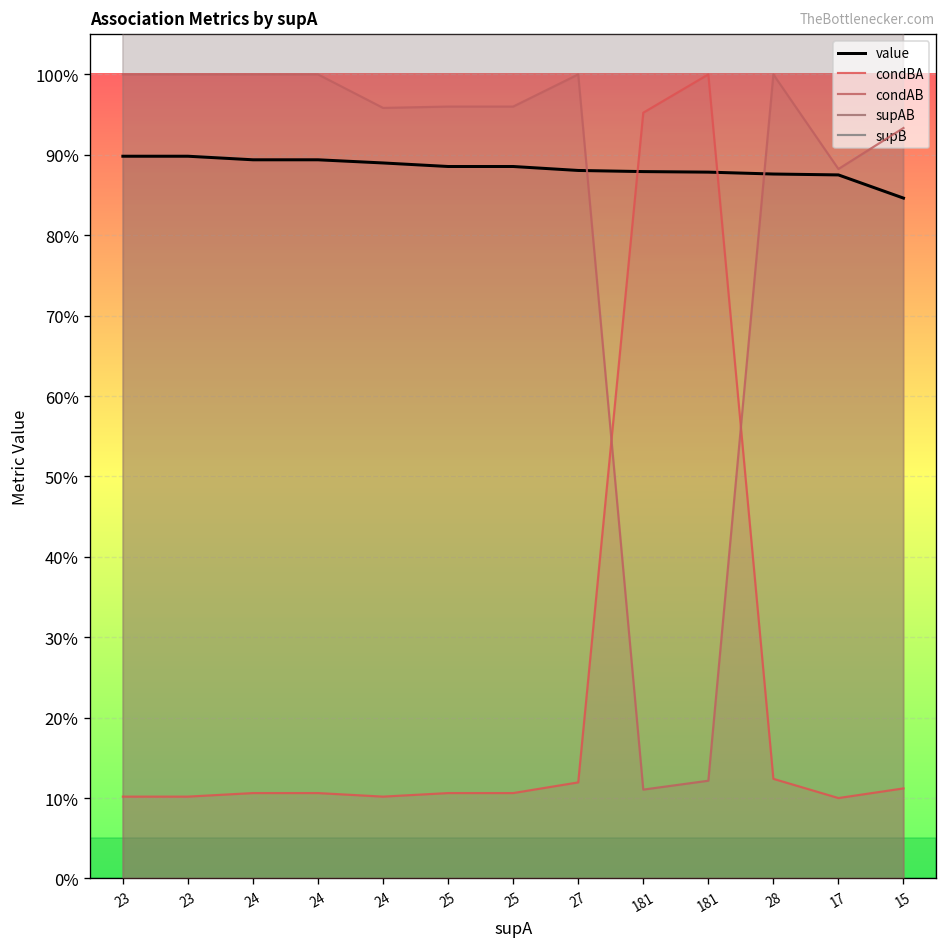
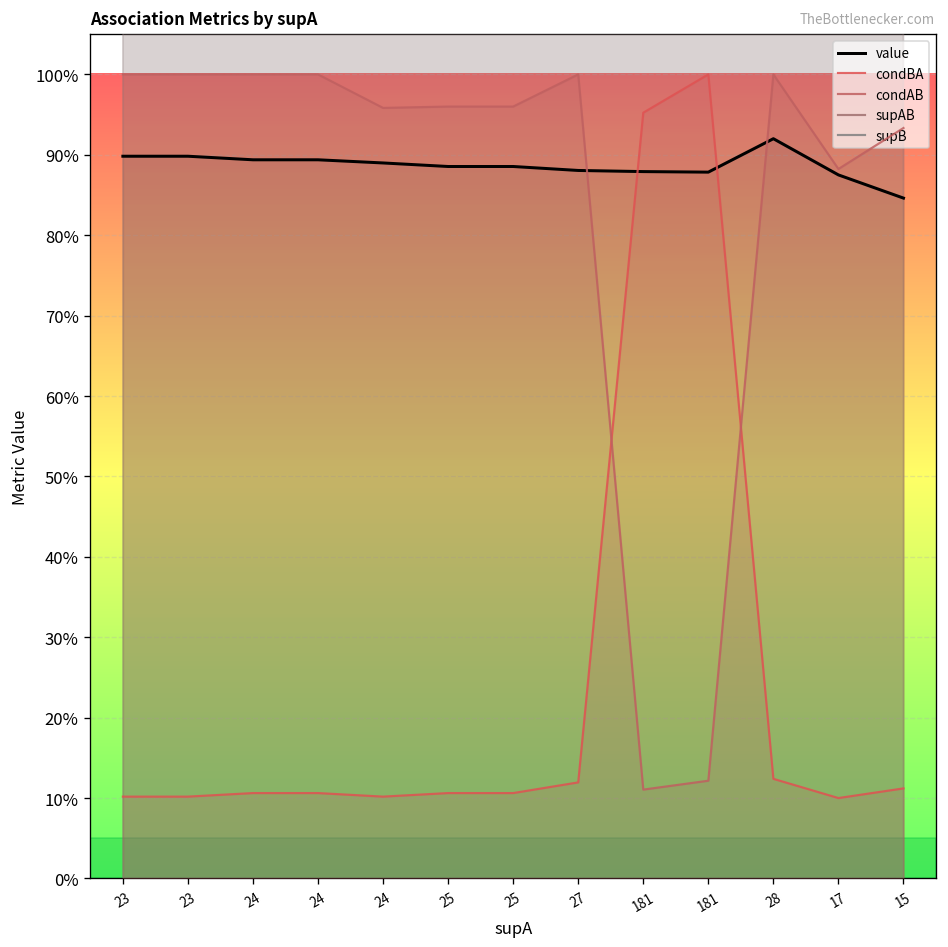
  {
    "value": {
      "27": "88%",
-     "28": "88%",
+     "28": "92%",
      "17": "88%",
      "15": "85%"
    }
  }
